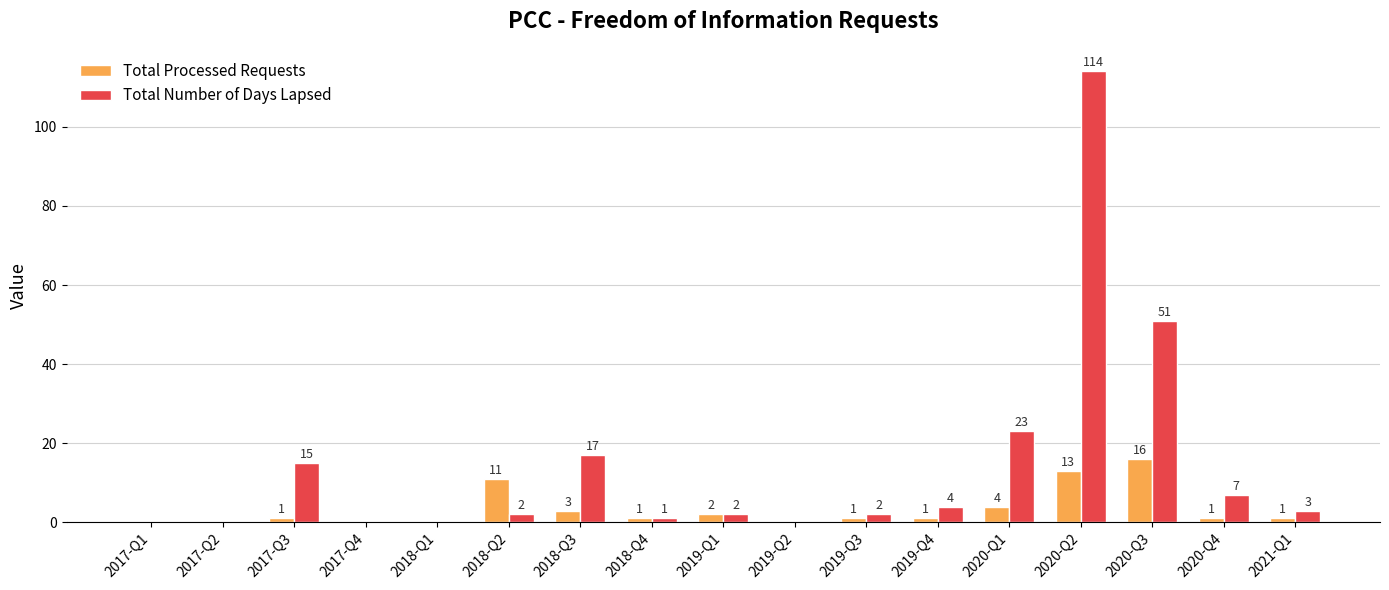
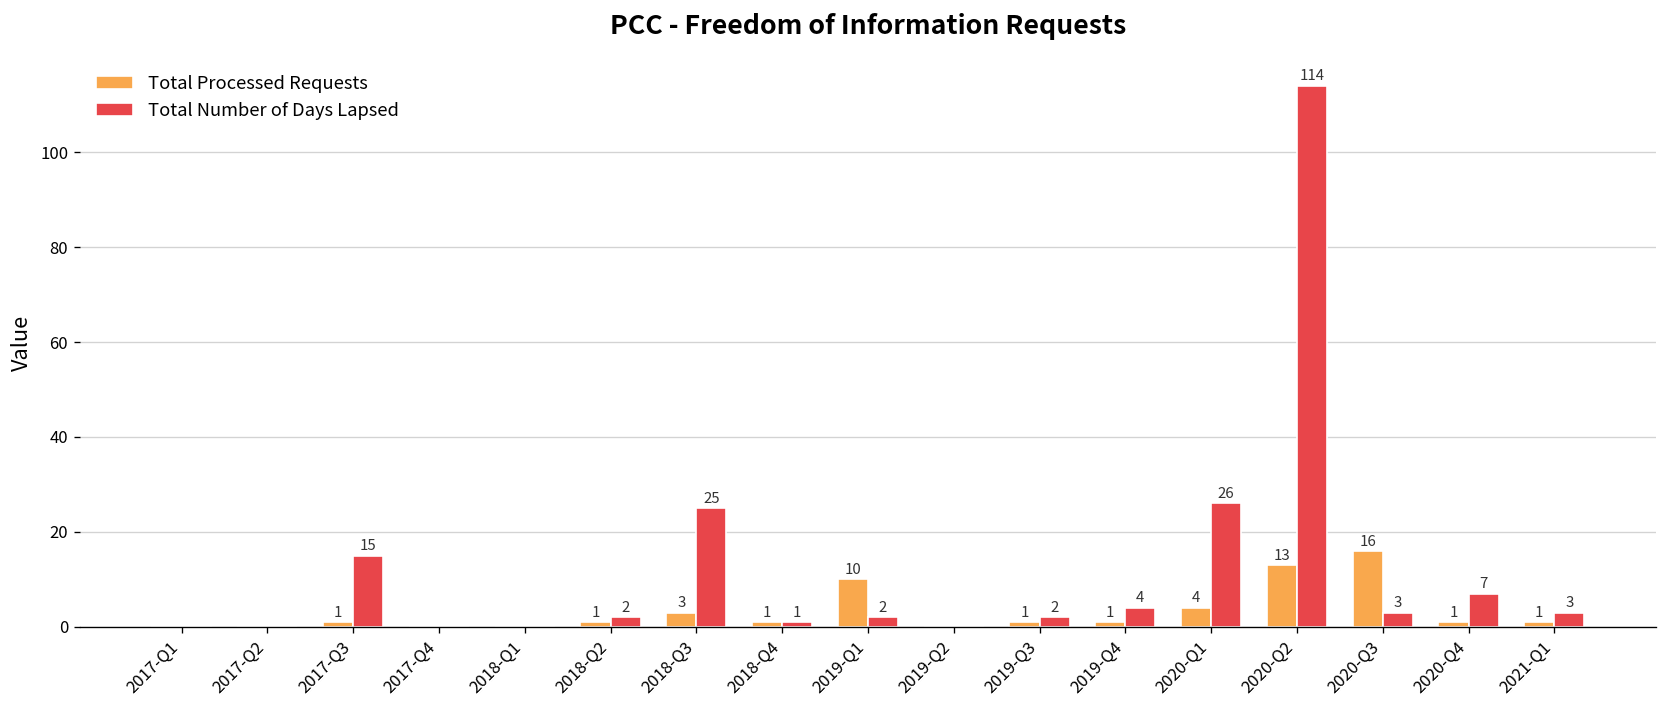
  {
    "Total Processed Requests": {
      "2017-Q3": 1,
-     "2018-Q2": 11,
+     "2018-Q2": 1,
      "2018-Q3": 3,
      "2018-Q4": 1,
-     "2019-Q1": 2,
+     "2019-Q1": 10,
      "2019-Q3": 1,
      "2019-Q4": 1,
      "2020-Q1": 4,
      "2020-Q2": 13,
      "2020-Q3": 16,
      "2020-Q4": 1,
      "2021-Q1": 1
    },
    "Total Number of Days Lapsed": {
      "2017-Q3": 15,
      "2018-Q2": 2,
-     "2018-Q3": 17,
+     "2018-Q3": 25,
      "2018-Q4": 1,
      "2019-Q1": 2,
      "2019-Q3": 2,
      "2019-Q4": 4,
-     "2020-Q1": 23,
+     "2020-Q1": 26,
      "2020-Q2": 114,
-     "2020-Q3": 51,
+     "2020-Q3": 3,
      "2020-Q4": 7,
      "2021-Q1": 3
    }
  }
